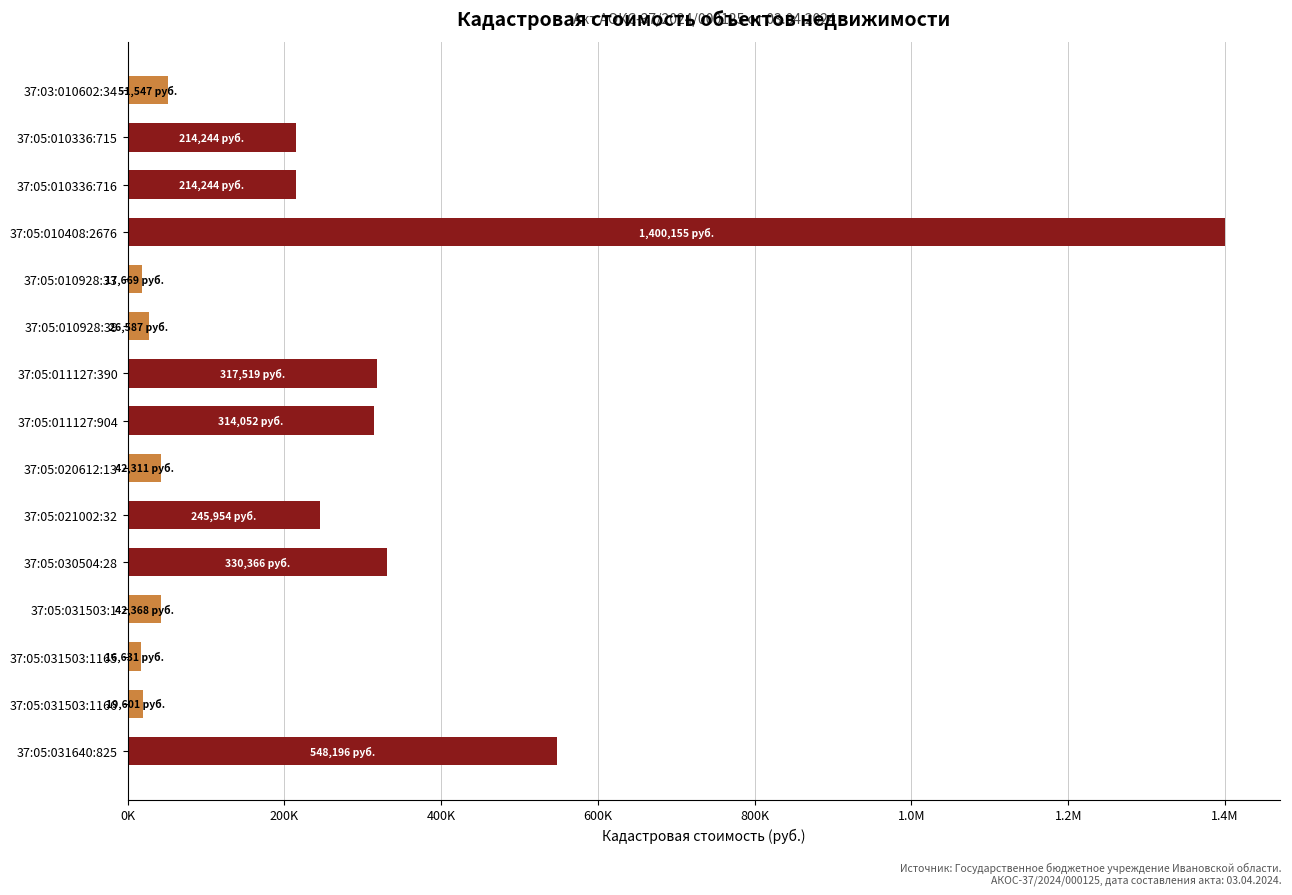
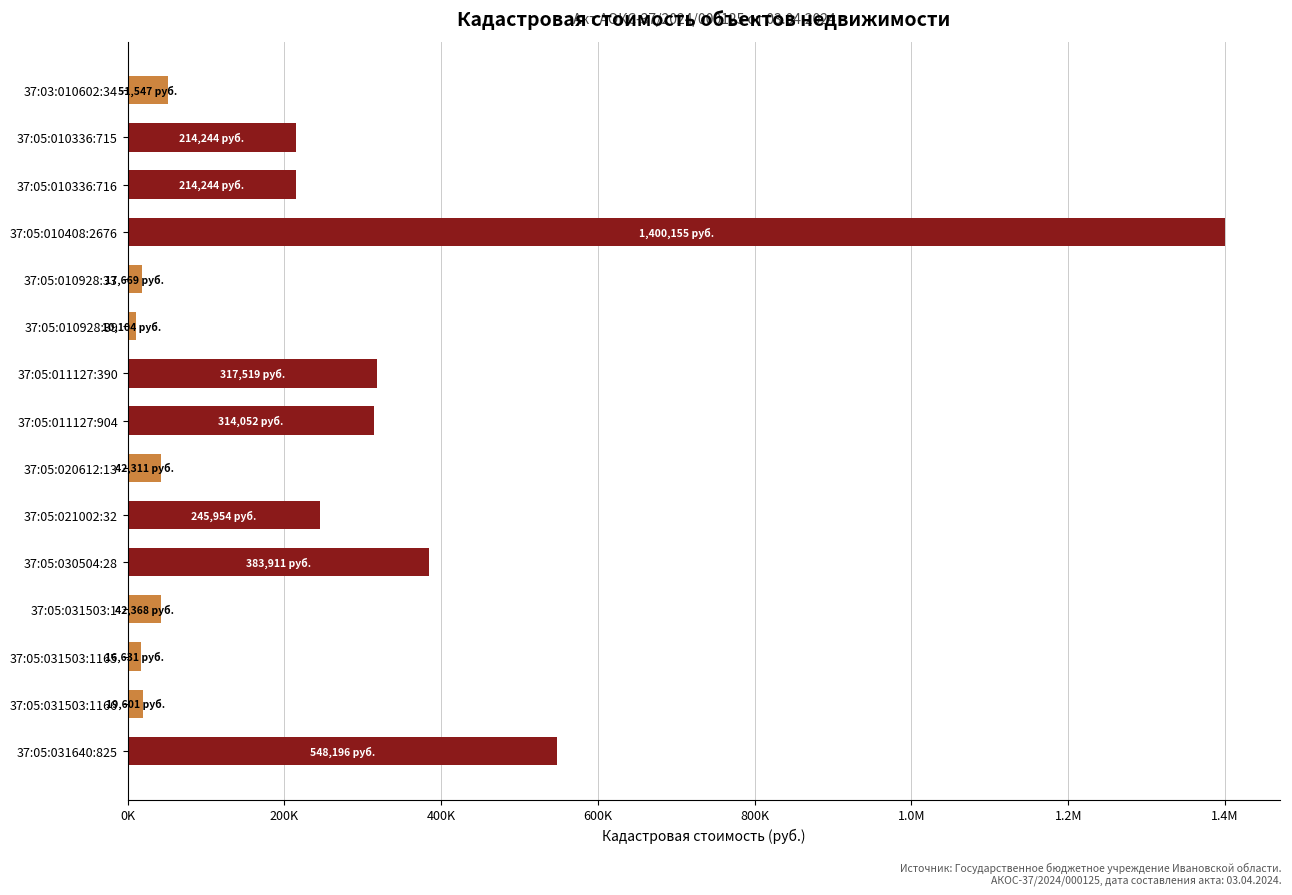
  {
    "37:03:010602:34": "51,547",
    "37:05:010336:715": "214,244",
    "37:05:010336:716": "214,244",
    "37:05:010408:2676": "1,400,155",
    "37:05:010928:33": "17,669",
-   "37:05:010928:39": "26,587",
+   "37:05:010928:39": "10,104",
    "37:05:011127:390": "317,519",
    "37:05:011127:904": "314,052",
    "37:05:020612:13": "42,311",
    "37:05:021002:32": "245,954",
-   "37:05:030504:28": "330,366",
+   "37:05:030504:28": "383,911",
    "37:05:031503:1": "42,368",
    "37:05:031503:1165": "16,631",
    "37:05:031503:1166": "19,601",
    "37:05:031640:825": "548,196"
  }
